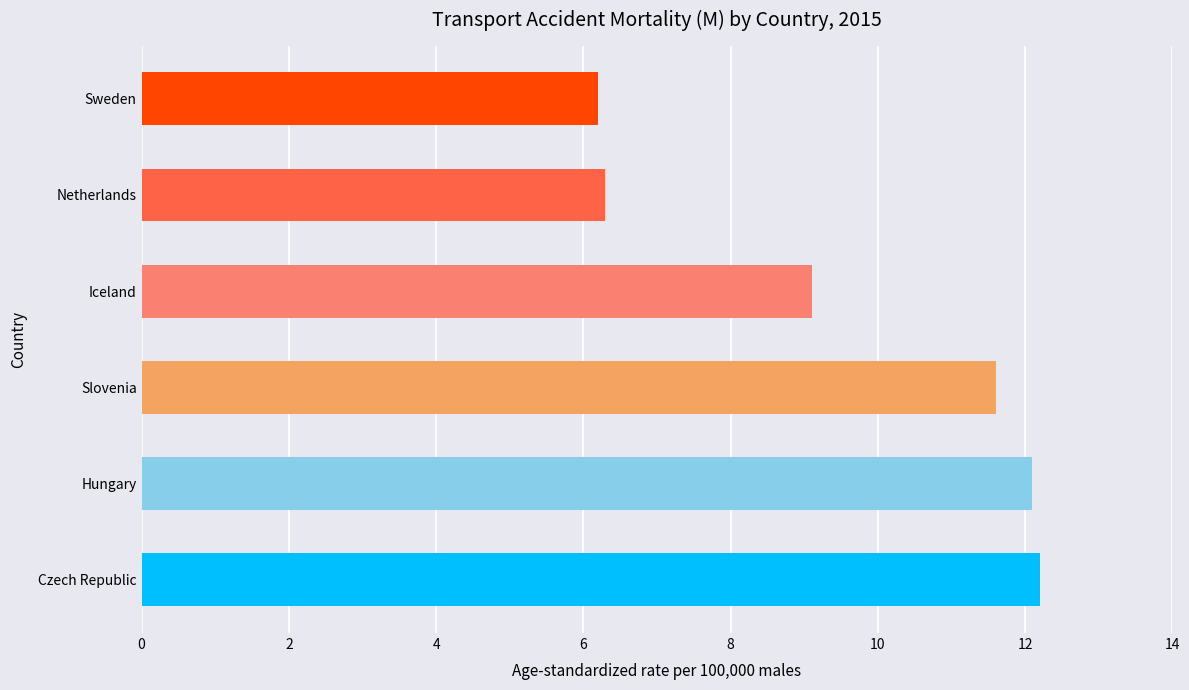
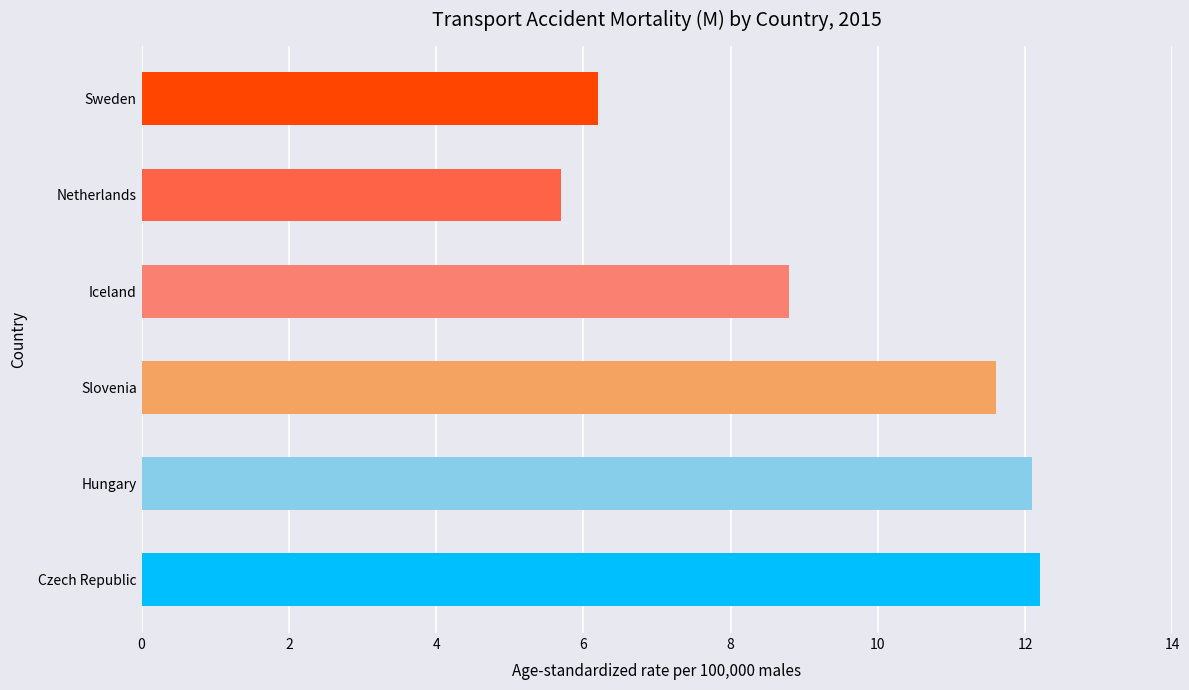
  {
    "Sweden": 6.2,
-   "Netherlands": 6.3,
-   "Iceland": 9.1,
+   "Netherlands": 5.7,
+   "Iceland": 8.8,
    "Slovenia": 11.6,
    "Hungary": 12.1,
    "Czech Republic": 12.2
  }
